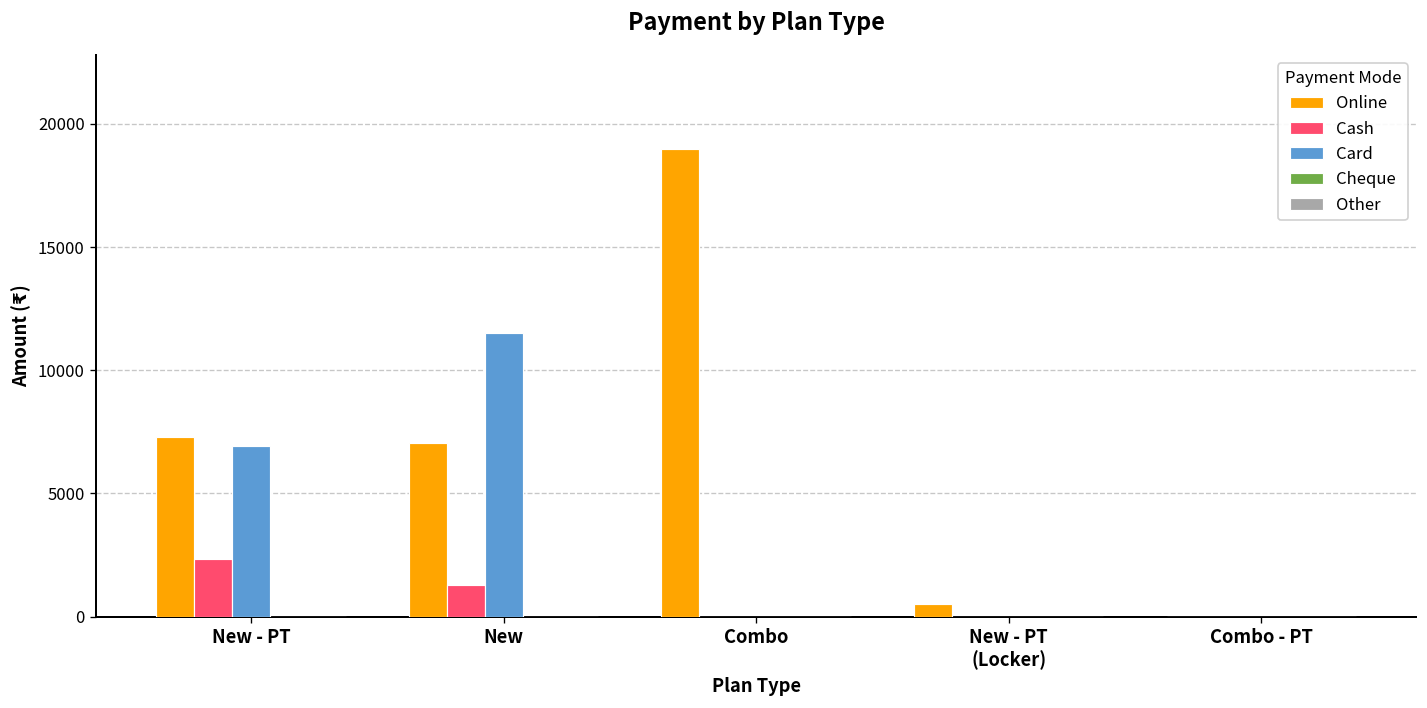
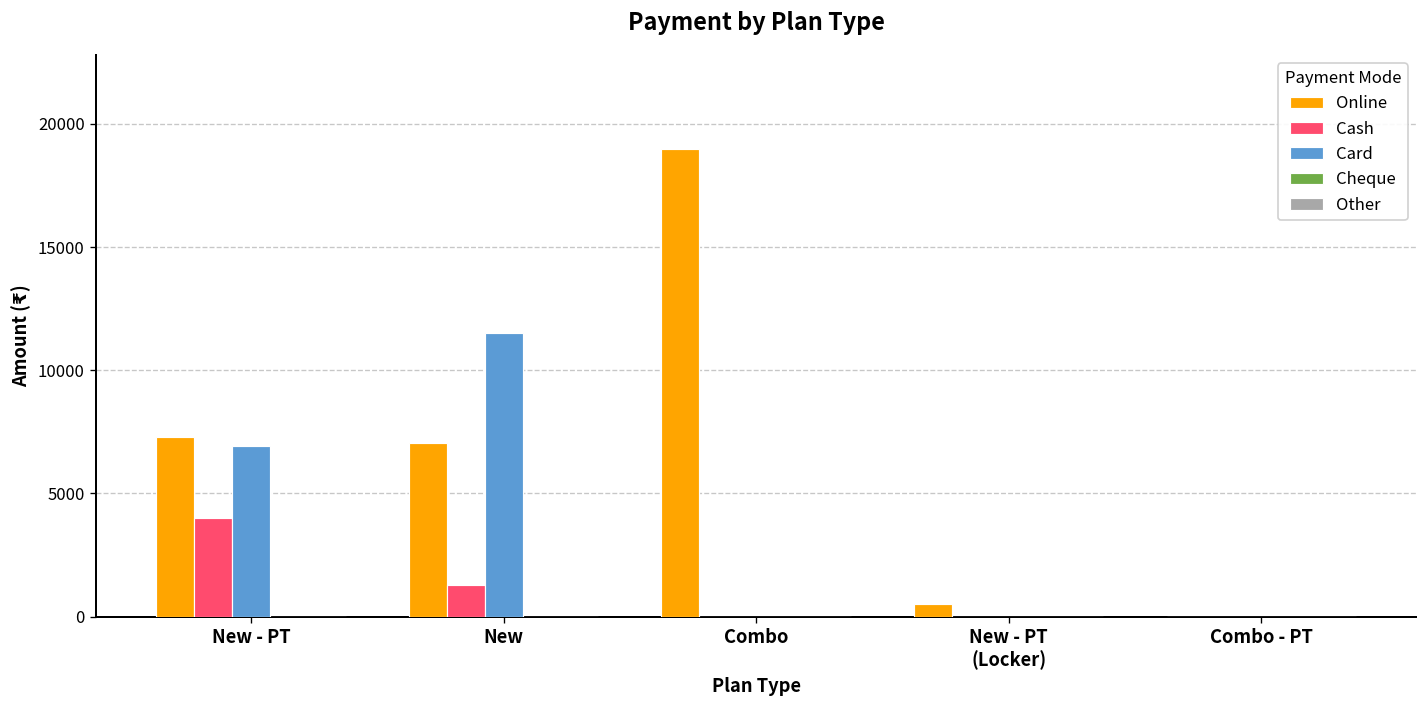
  {
    "Online": {
      "New - PT": 7300,
      "New": 7000,
      "Combo": 19000,
      "New - PT (Locker)": 500,
      "Combo - PT": 0
    },
    "Cash": {
-     "New - PT": 2300,
+     "New - PT": 4000,
      "New": 1300,
      "Combo": 0,
      "New - PT (Locker)": 0,
      "Combo - PT": 0
    },
    "Card": {
      "New - PT": 6900,
      "New": 11500,
      "Combo": 0,
      "New - PT (Locker)": 0,
      "Combo - PT": 0
    },
    "Cheque": {
      "New - PT": 0,
      "New": 0,
      "Combo": 0,
      "New - PT (Locker)": 0,
      "Combo - PT": 0
    },
    "Other": {
      "New - PT": 0,
      "New": 0,
      "Combo": 0,
      "New - PT (Locker)": 0,
      "Combo - PT": 0
    }
  }
